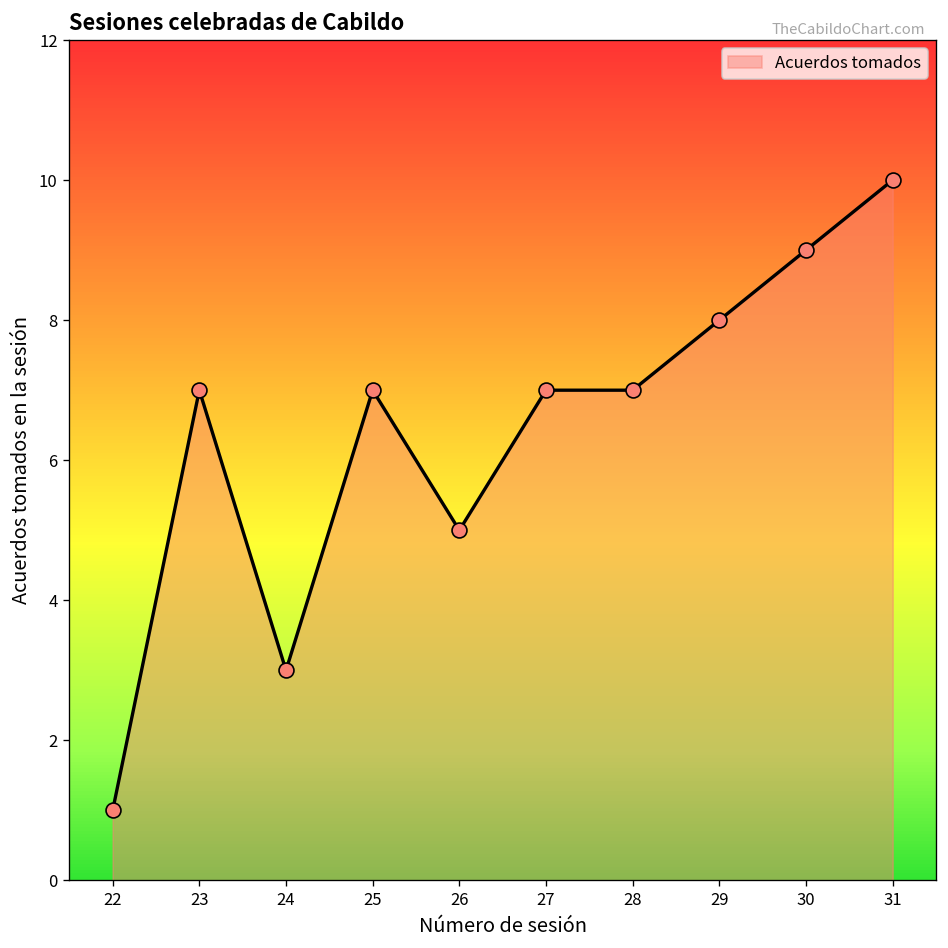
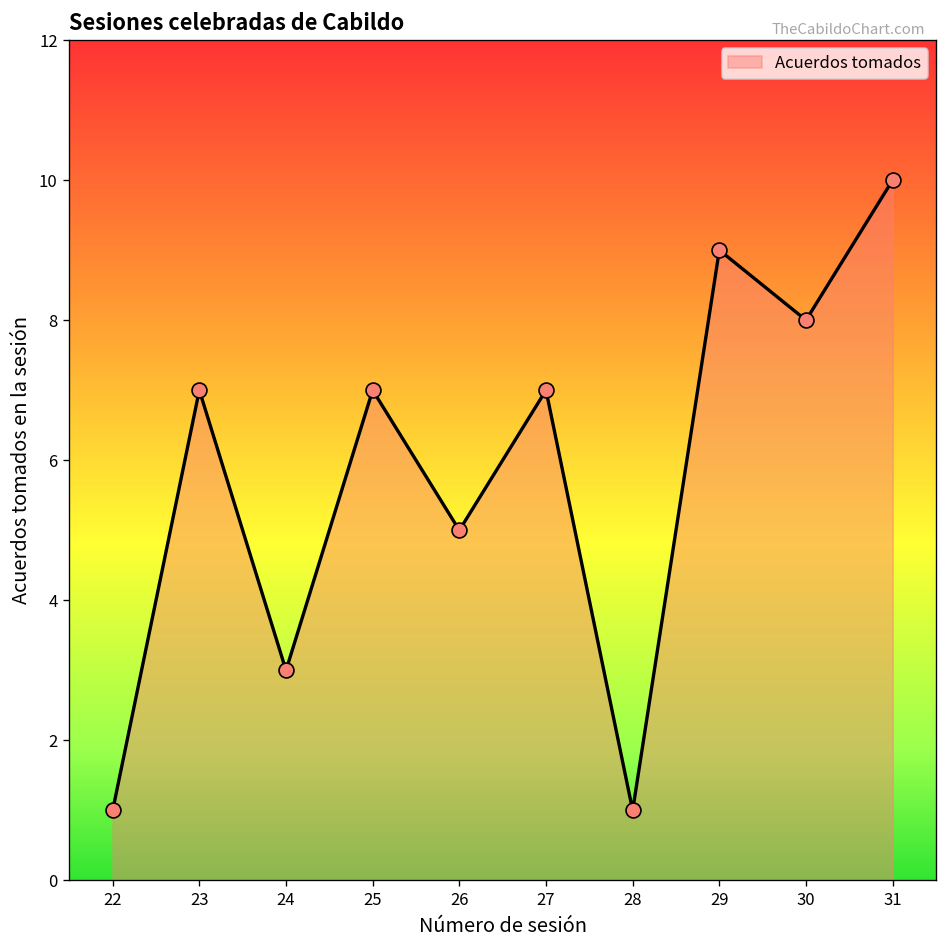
  {
    "22": 1,
    "23": 7,
    "24": 3,
    "25": 7,
    "26": 5,
    "27": 7,
-   "28": 7,
-   "29": 8,
-   "30": 9,
+   "28": 1,
+   "29": 9,
+   "30": 8,
    "31": 10
  }
